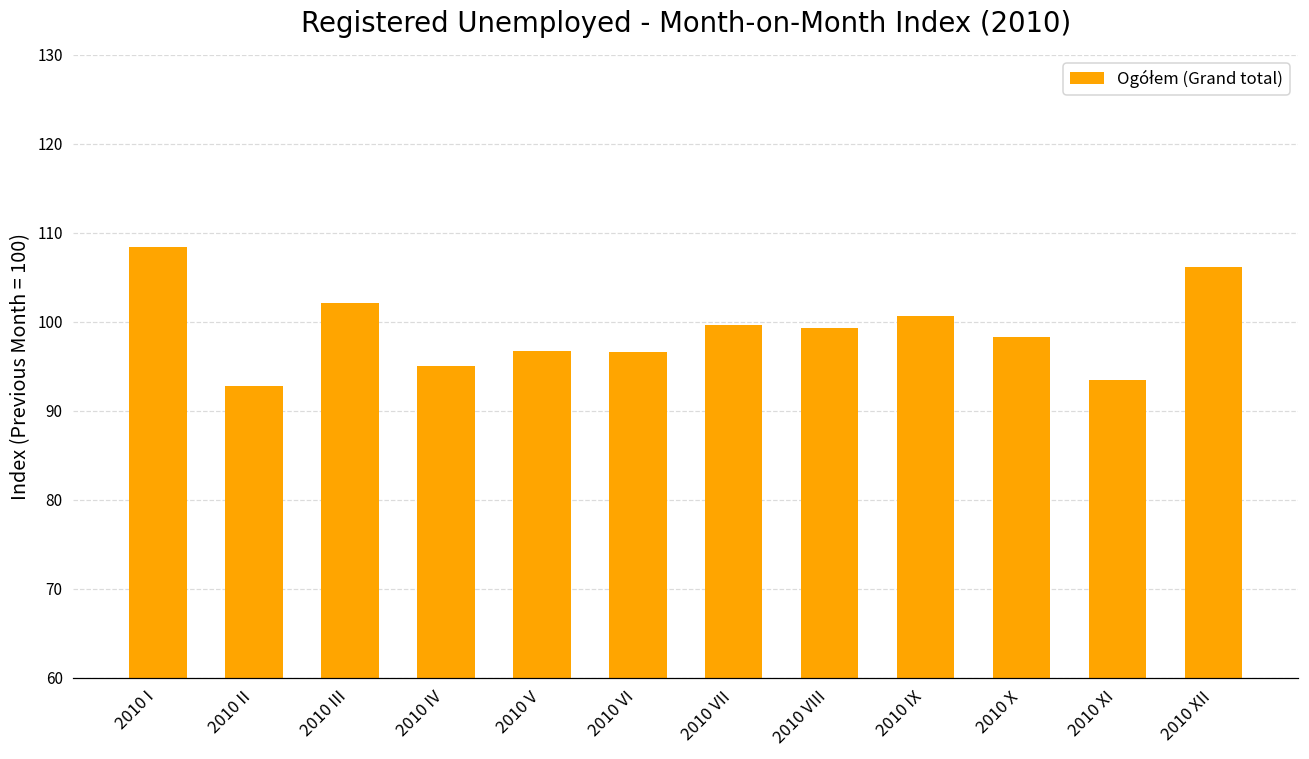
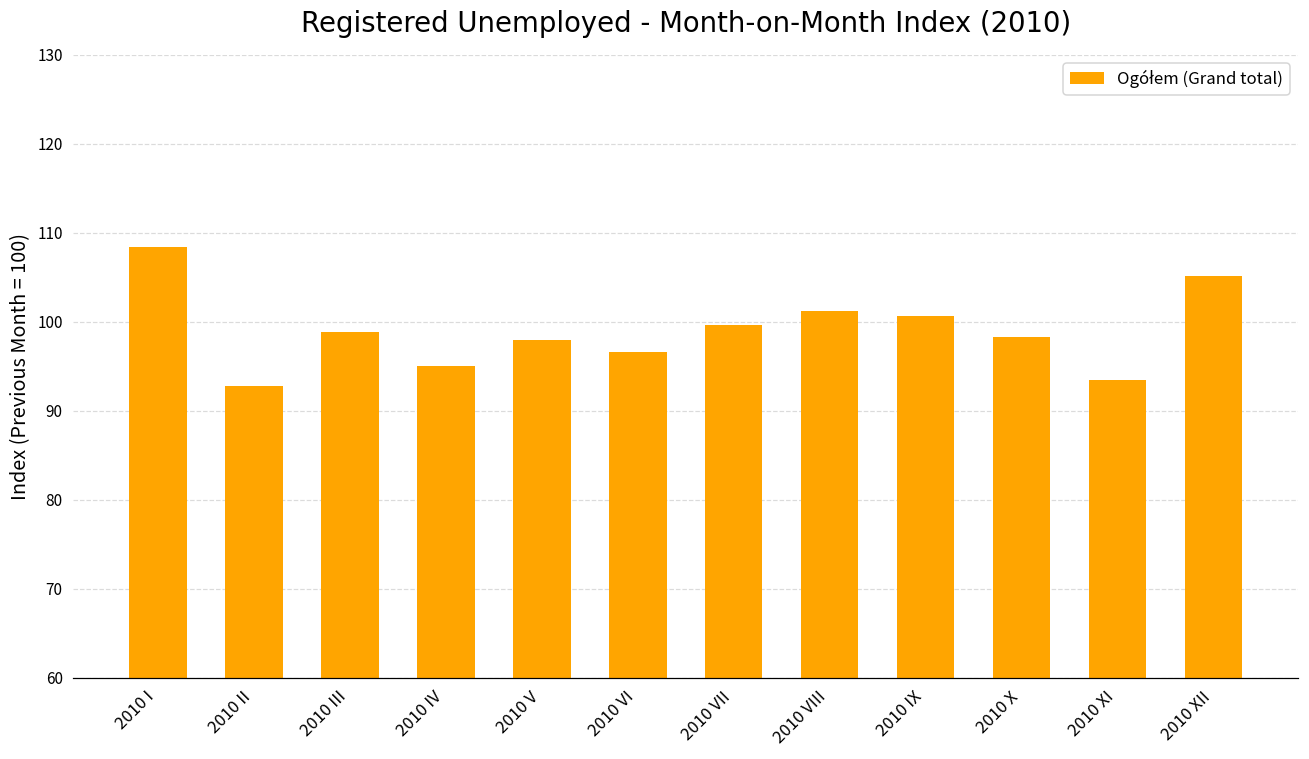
  {
    "2010 I": 108,
    "2010 II": 93,
-   "2010 III": 102,
+   "2010 III": 99,
    "2010 IV": 95,
-   "2010 V": 97,
+   "2010 V": 98,
    "2010 VI": 97,
    "2010 VII": 100,
-   "2010 VIII": 99,
+   "2010 VIII": 101,
    "2010 IX": 101,
    "2010 X": 98,
    "2010 XI": 94,
-   "2010 XII": 106
+   "2010 XII": 105
  }
